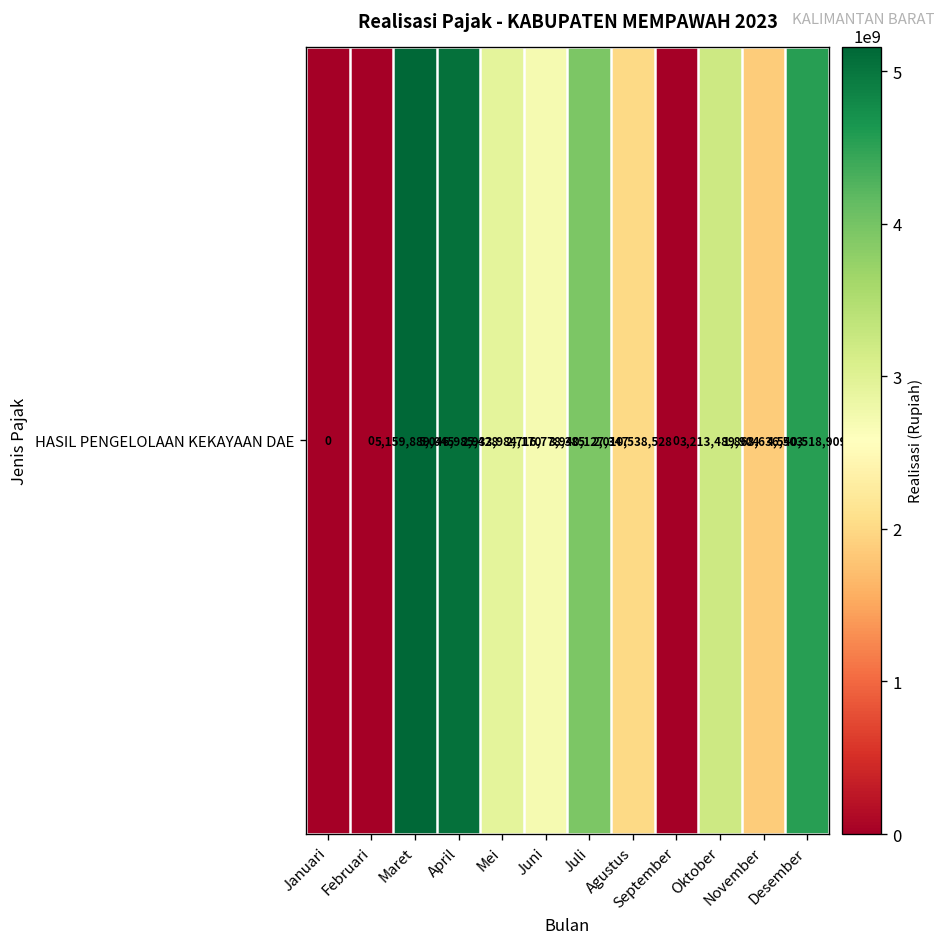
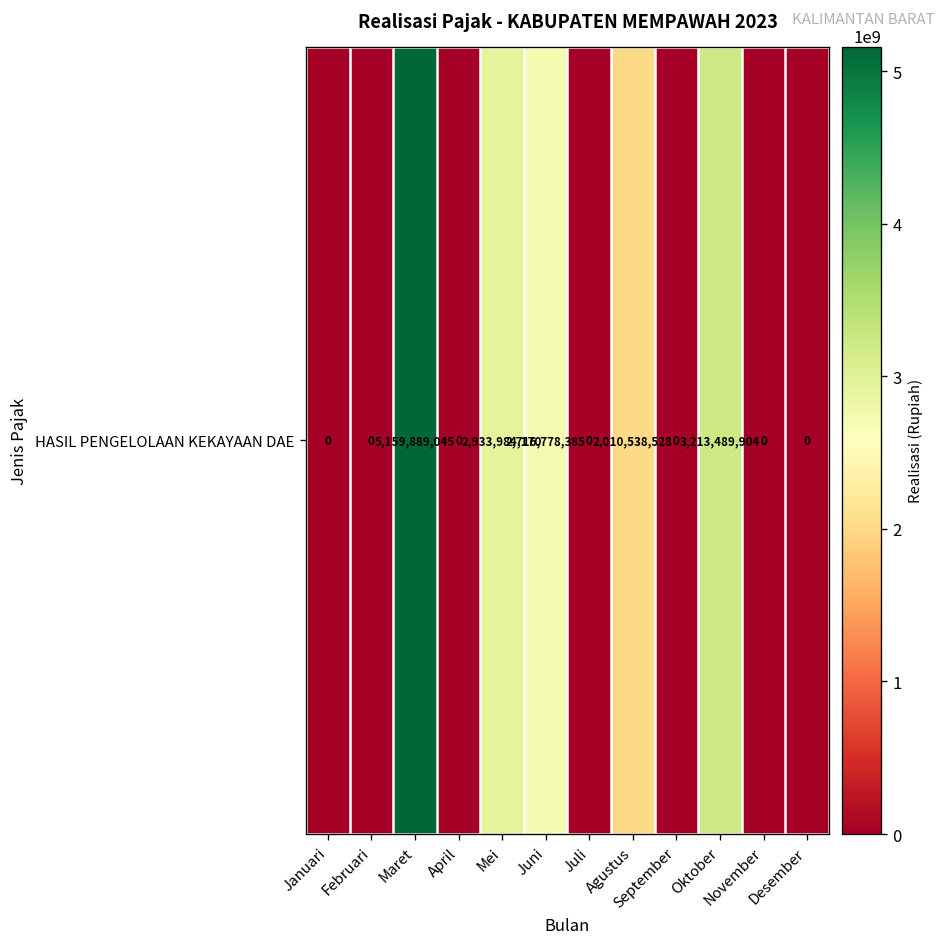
  {
    "HASIL PENGELOLAAN KEKAYAAN DAE": {
      "Januari": "0",
      "Februari": "0",
-     "April": "5,046,985,428",
-     "Juli": "3,940,127,347",
+     "April": "0",
+     "Juli": "0",
      "September": "0",
-     "November": "1,868,636,503",
-     "Desember": "4,540,518,909"
+     "November": "0",
+     "Desember": "0"
    }
  }
